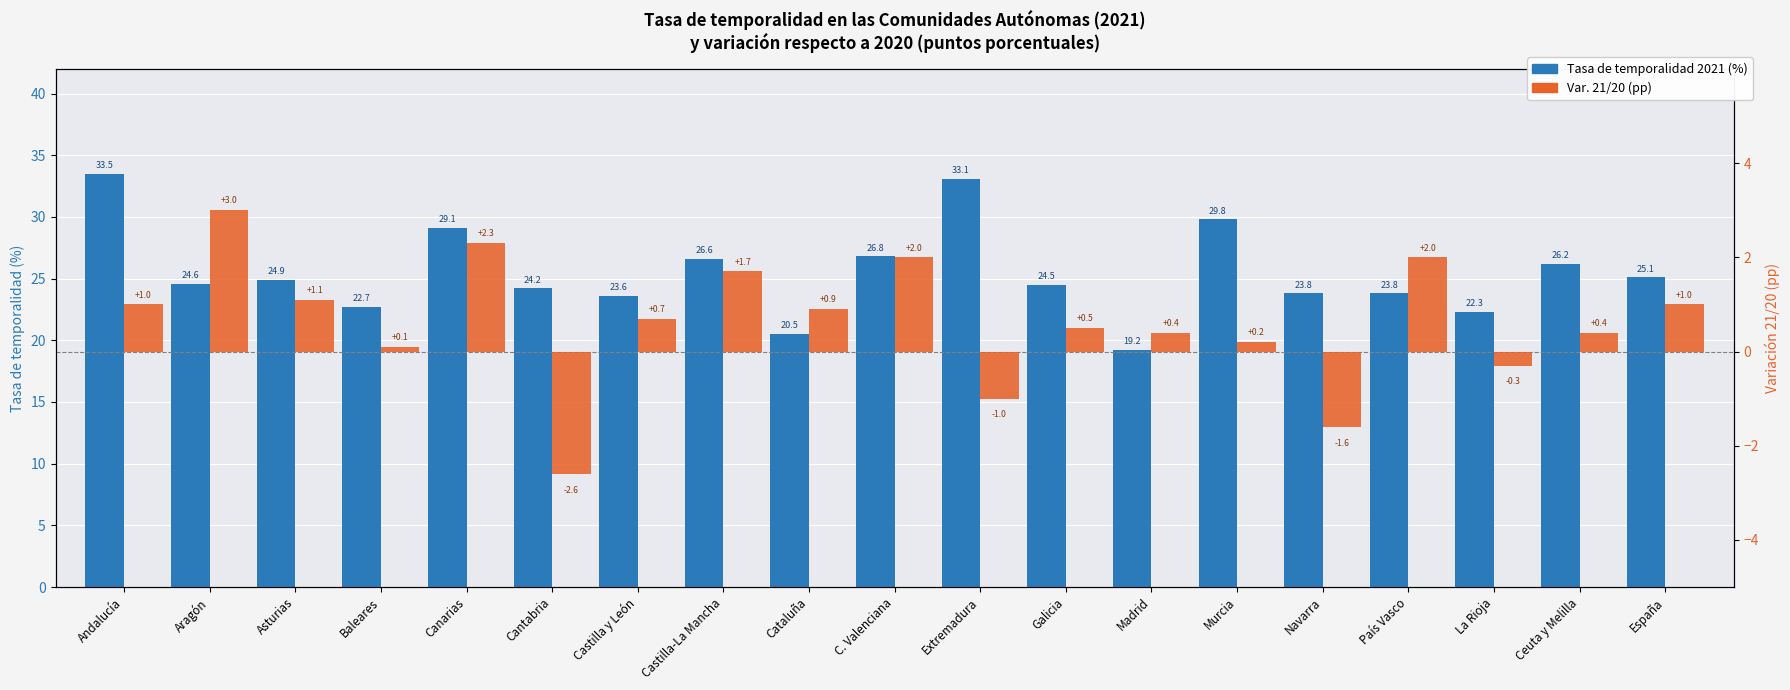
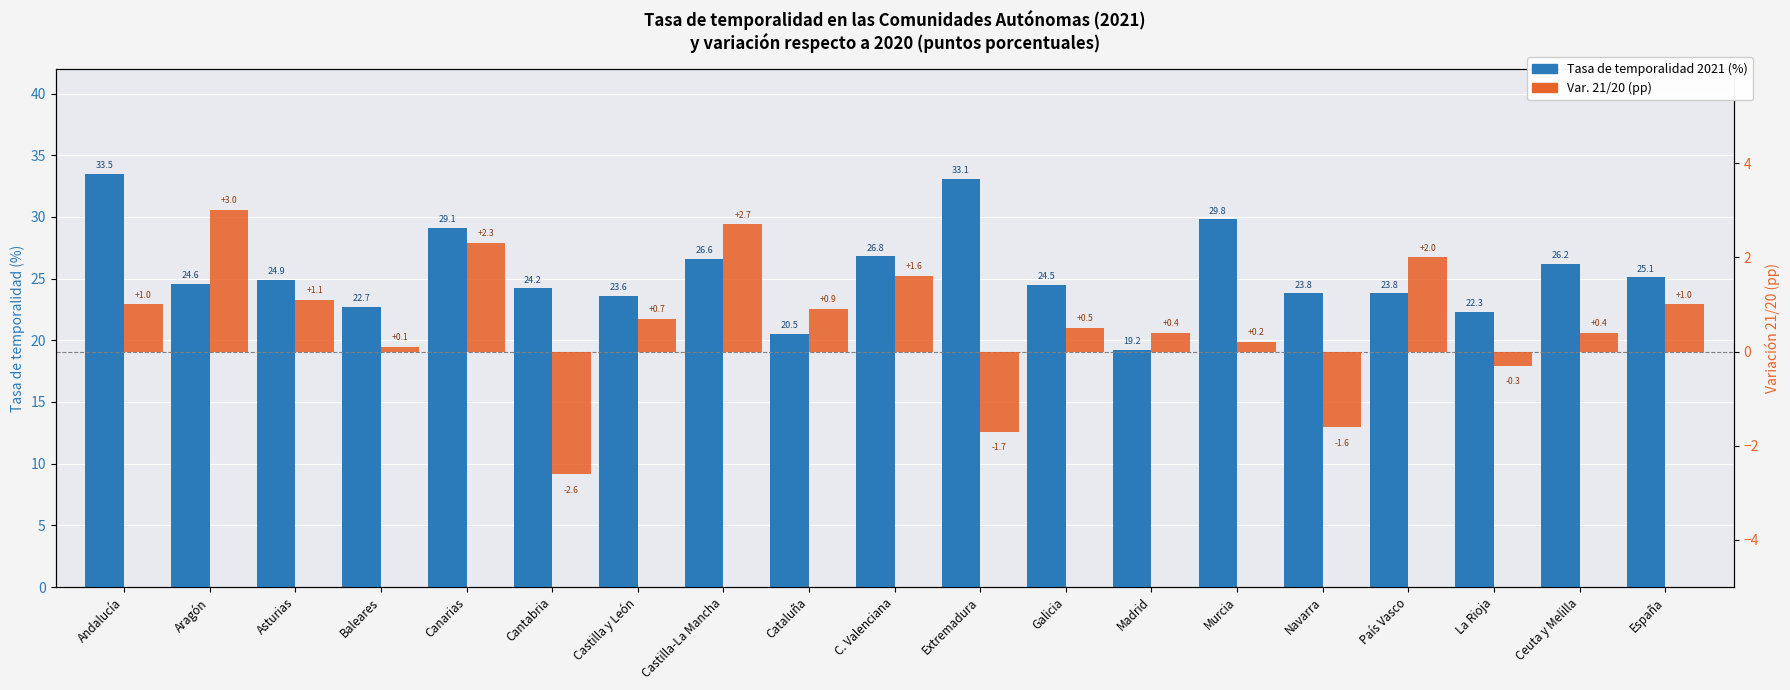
  {
    "Var. 21/20 (pp)": {
      "Andalucía": "+1.0",
      "Aragón": "+3.0",
      "Asturias": "+1.1",
      "Baleares": "+0.1",
      "Canarias": "+2.3",
      "Cantabria": "-2.6",
      "Castilla y León": "+0.7",
-     "Castilla-La Mancha": "+1.7",
+     "Castilla-La Mancha": "+2.7",
      "Cataluña": "+0.9",
-     "C. Valenciana": "+2.0",
-     "Extremadura": "-1.0",
+     "C. Valenciana": "+1.6",
+     "Extremadura": "-1.7",
      "Galicia": "+0.5",
      "Madrid": "+0.4",
      "Murcia": "+0.2",
      "Navarra": "-1.6",
      "País Vasco": "+2.0",
      "La Rioja": "-0.3",
      "Ceuta y Melilla": "+0.4",
      "España": "+1.0"
    }
  }
